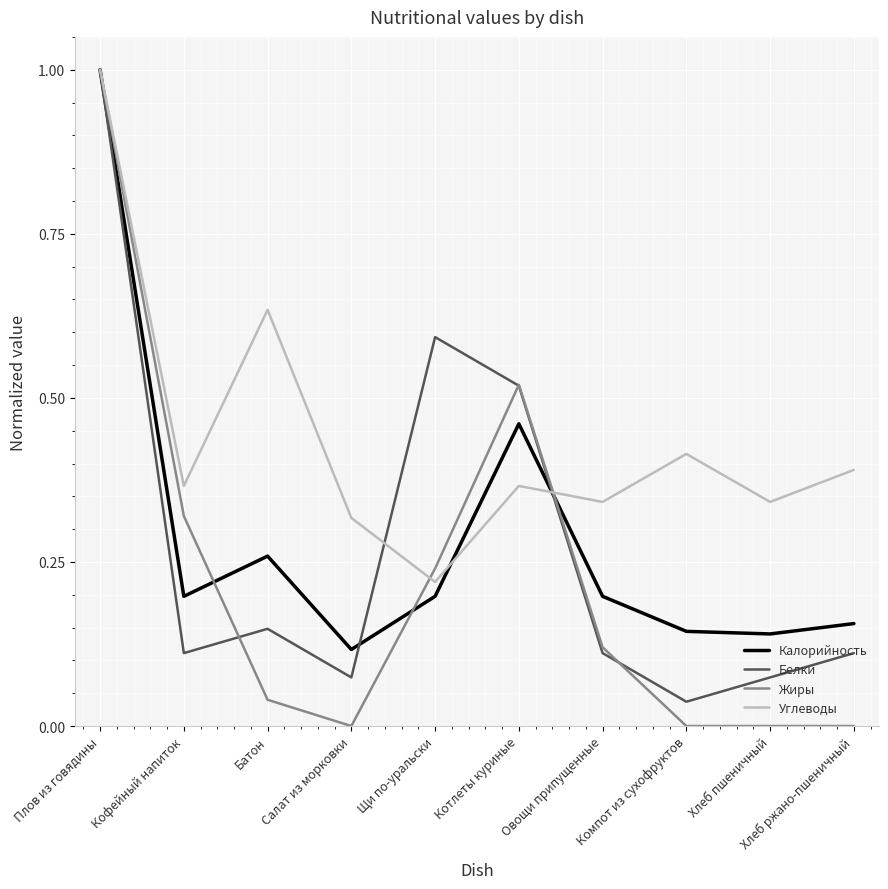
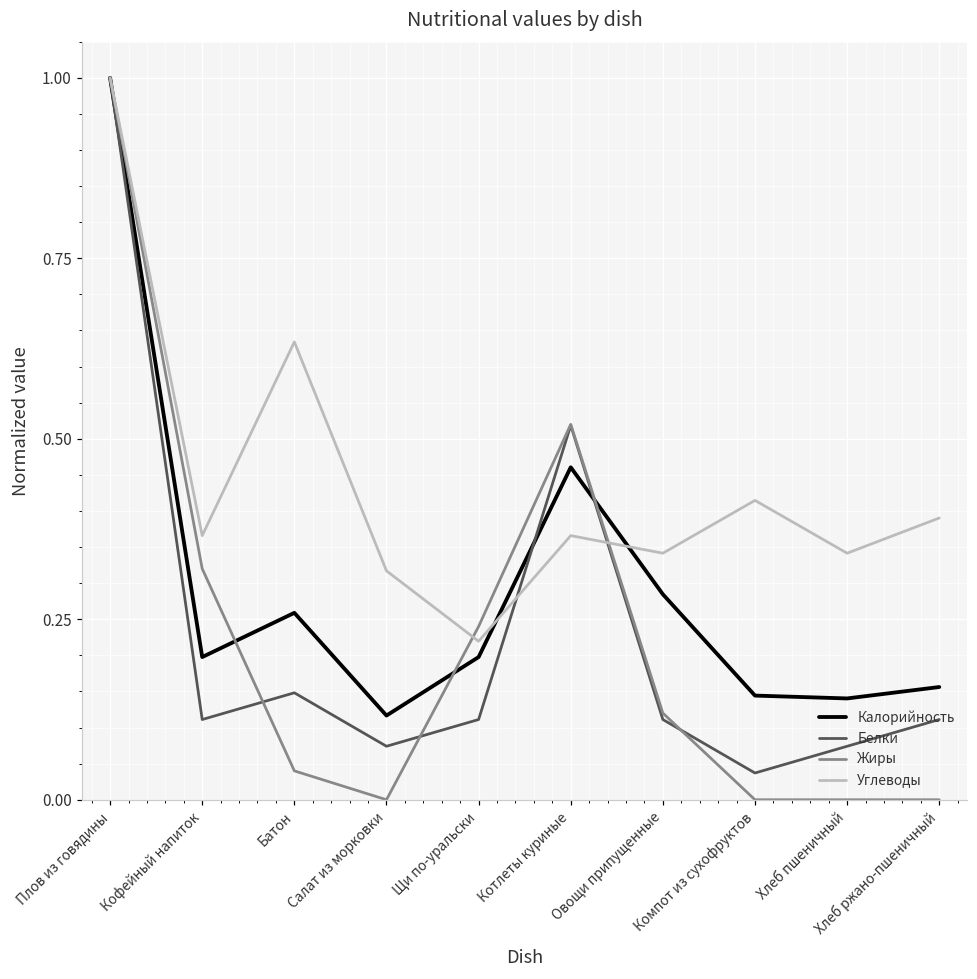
  {
    "Калорийность": {
      "Кофейный напиток": 0.20,
      "Батон": 0.26,
      "Салат из морковки": 0.12,
      "Щи по-уральски": 0.20,
      "Котлеты куриные": 0.46,
-     "Овощи припущенные": 0.20,
+     "Овощи припущенные": 0.28,
      "Компот из сухофруктов": 0.14,
      "Хлеб пшеничный": 0.14,
      "Хлеб ржано-пшеничный": 0.16
    },
    "Белки": {
      "Кофейный напиток": 0.11,
      "Батон": 0.15,
      "Салат из морковки": 0.07,
-     "Щи по-уральски": 0.59,
+     "Щи по-уральски": 0.11,
      "Овощи припущенные": 0.11,
      "Компот из сухофруктов": 0.04,
      "Хлеб пшеничный": 0.07,
      "Хлеб ржано-пшеничный": 0.11
    },
    "Жиры": {
      "Кофейный напиток": 0.32,
      "Батон": 0.04,
      "Салат из морковки": 0.00,
      "Щи по-уральски": 0.24,
      "Овощи припущенные": 0.12,
      "Компот из сухофруктов": 0.00,
      "Хлеб пшеничный": 0.00,
      "Хлеб ржано-пшеничный": 0.00
    },
    "Углеводы": {
      "Кофейный напиток": 0.37,
      "Батон": 0.63,
      "Салат из морковки": 0.32,
      "Щи по-уральски": 0.22,
      "Котлеты куриные": 0.37,
      "Овощи припущенные": 0.34,
      "Компот из сухофруктов": 0.41,
      "Хлеб пшеничный": 0.34,
      "Хлеб ржано-пшеничный": 0.39
    }
  }
